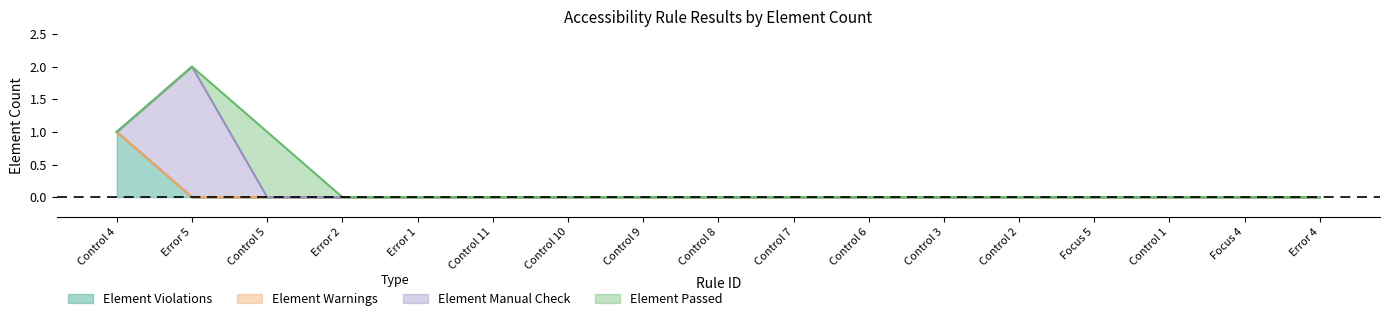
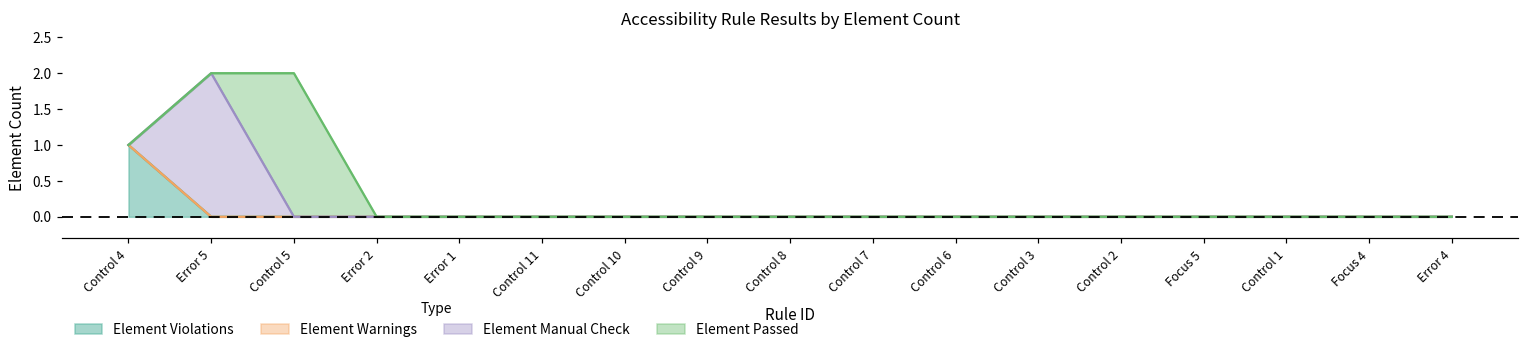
  {
    "Element Warnings": {
      "Error 5": 0
    },
    "Element Passed": {
-     "Control 5": 1
+     "Control 5": 2
    }
  }
